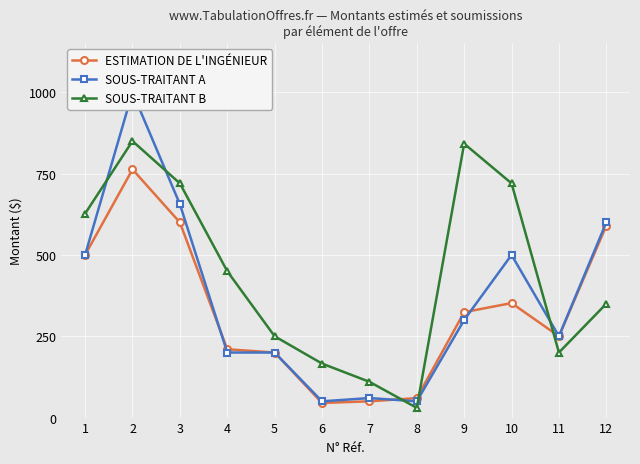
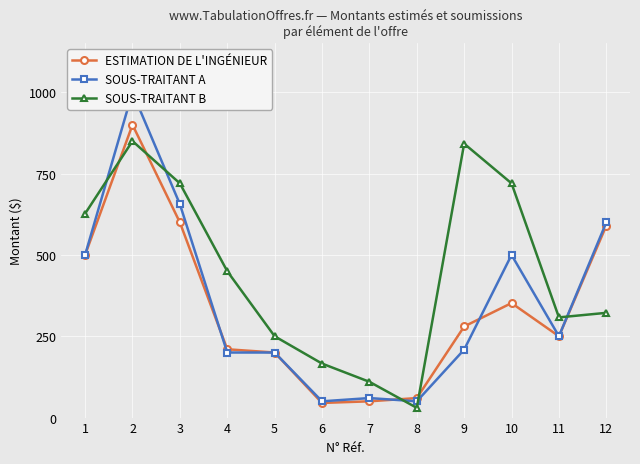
  {
    "ESTIMATION DE L'INGÉNIEUR": {
-     "2": 760,
+     "2": 900,
      "3": 600,
      "4": 210,
      "7": 50,
      "8": 60,
-     "9": 320,
+     "9": 280,
      "10": 350,
      "12": 590
    },
    "SOUS-TRAITANT A": {
      "3": 660,
      "4": 200,
      "7": 60,
      "8": 50,
-     "9": 300,
+     "9": 210,
      "10": 500,
      "12": 600
    },
    "SOUS-TRAITANT B": {
      "1": 630,
      "2": 850,
      "3": 720,
      "4": 450,
      "5": 250,
      "6": 170,
      "7": 110,
      "8": 30,
      "9": 840,
      "10": 720,
-     "11": 200,
-     "12": 350
+     "11": 310,
+     "12": 320
    }
  }
